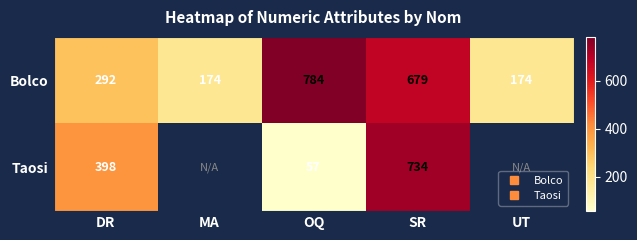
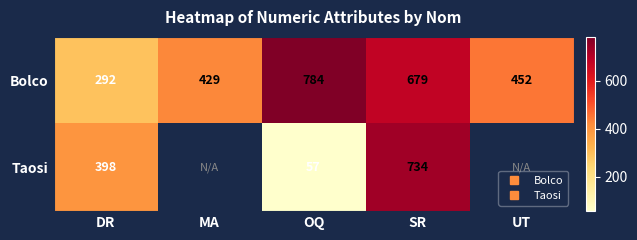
  {
    "Bolco": {
      "DR": 292,
-     "MA": 174,
+     "MA": 429,
      "OQ": 784,
      "SR": 679,
-     "UT": 174
+     "UT": 452
    },
    "Taosi": {
      "DR": 398,
      "OQ": 57,
      "SR": 734
    }
  }
